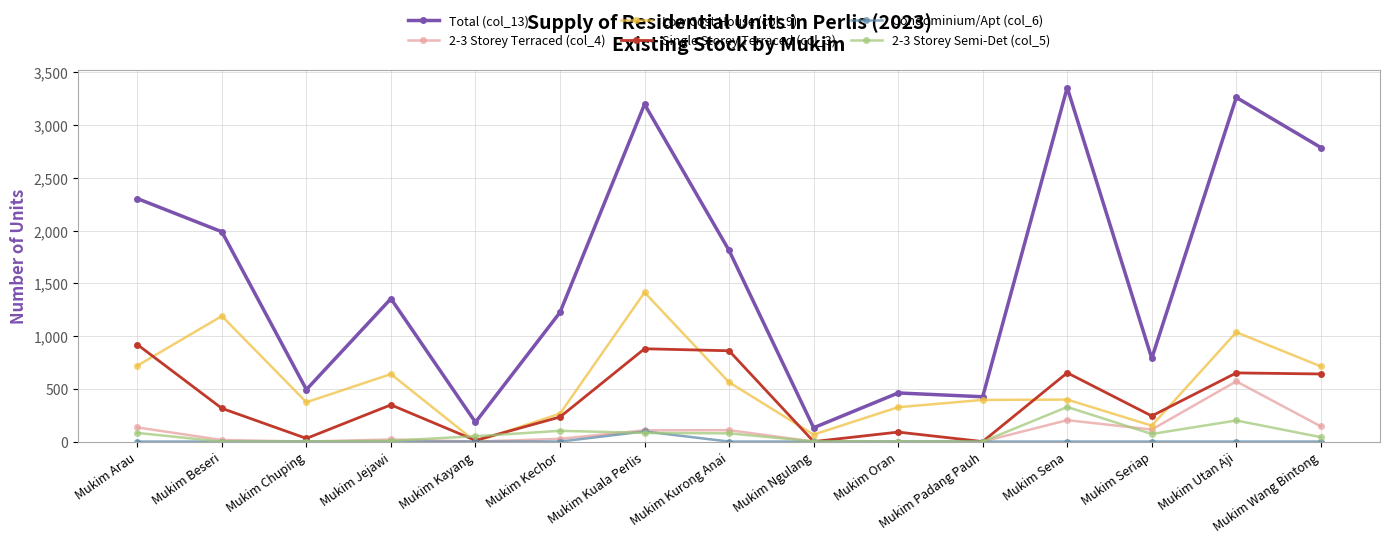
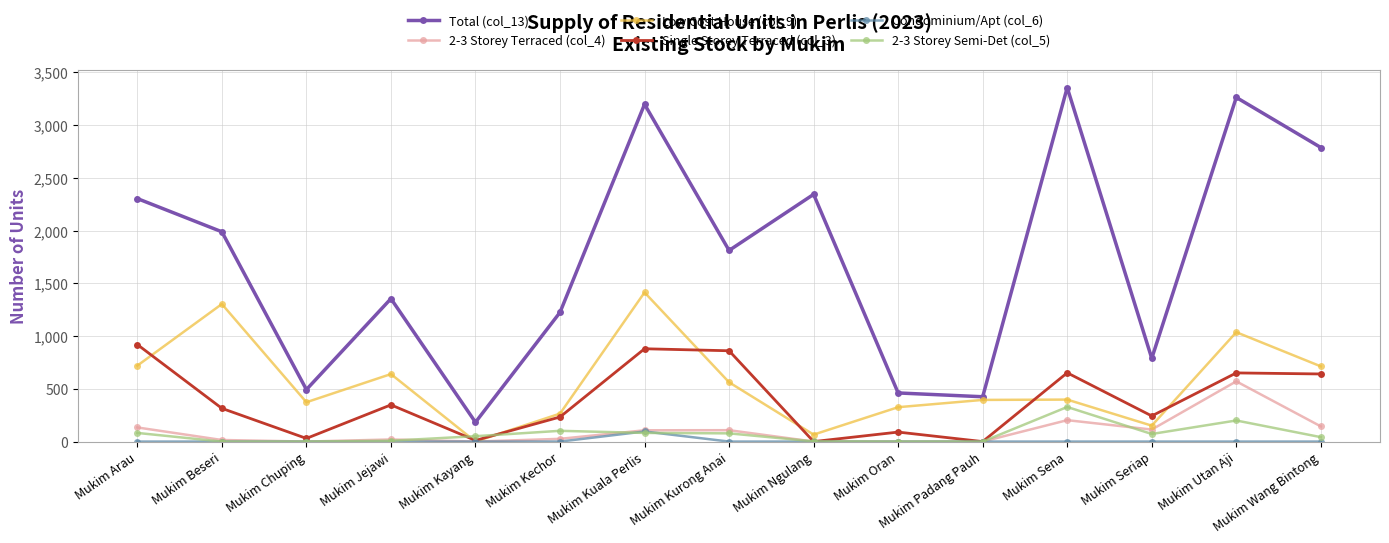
  {
    "Total (col_13)": {
      "Mukim Arau": "2,300",
      "Mukim Beseri": "1,990",
      "Mukim Chuping": "490",
      "Mukim Jejawi": "1,360",
      "Mukim Kayang": "180",
      "Mukim Kechor": "1,230",
      "Mukim Kuala Perlis": "3,200",
      "Mukim Kurong Anai": "1,810",
-     "Mukim Ngulang": "130",
+     "Mukim Ngulang": "2,340",
      "Mukim Oran": "460",
      "Mukim Padang Pauh": "430",
      "Mukim Sena": "3,360",
      "Mukim Seriap": "790",
      "Mukim Utan Aji": "3,260",
      "Mukim Wang Bintong": "2,790"
    },
    "2-3 Storey Terraced (col_4)": {
      "Mukim Arau": "130",
      "Mukim Kechor": "30",
      "Mukim Kurong Anai": "110",
      "Mukim Sena": "200",
      "Mukim Seriap": "110",
      "Mukim Utan Aji": "570",
      "Mukim Wang Bintong": "140"
    },
    "Low Cost House (col_9)": {
      "Mukim Arau": "720",
-     "Mukim Beseri": "1,190",
+     "Mukim Beseri": "1,300",
      "Mukim Chuping": "370",
      "Mukim Jejawi": "640",
      "Mukim Kechor": "270",
      "Mukim Kuala Perlis": "1,410",
      "Mukim Kurong Anai": "560",
      "Mukim Ngulang": "70",
      "Mukim Oran": "330",
      "Mukim Padang Pauh": "400",
      "Mukim Sena": "400",
      "Mukim Seriap": "150",
      "Mukim Utan Aji": "1,040",
      "Mukim Wang Bintong": "710"
    },
    "Single Storey Terraced (col_3)": {
      "Mukim Arau": "920",
      "Mukim Beseri": "320",
      "Mukim Chuping": "30",
      "Mukim Jejawi": "350",
      "Mukim Kechor": "230",
      "Mukim Kuala Perlis": "880",
      "Mukim Kurong Anai": "860",
      "Mukim Oran": "90",
      "Mukim Sena": "650",
      "Mukim Seriap": "240",
      "Mukim Utan Aji": "650",
      "Mukim Wang Bintong": "640"
    },
    "Condominium/Apt (col_6)": {
      "Mukim Arau": "0",
      "Mukim Kechor": "0",
      "Mukim Kurong Anai": "0",
      "Mukim Sena": "0",
      "Mukim Seriap": "0",
      "Mukim Utan Aji": "0",
      "Mukim Wang Bintong": "0"
    },
    "2-3 Storey Semi-Det (col_5)": {
      "Mukim Arau": "80",
      "Mukim Kayang": "50",
      "Mukim Kechor": "100",
      "Mukim Kurong Anai": "80",
      "Mukim Sena": "330",
      "Mukim Seriap": "70",
      "Mukim Utan Aji": "200",
      "Mukim Wang Bintong": "40"
    }
  }
